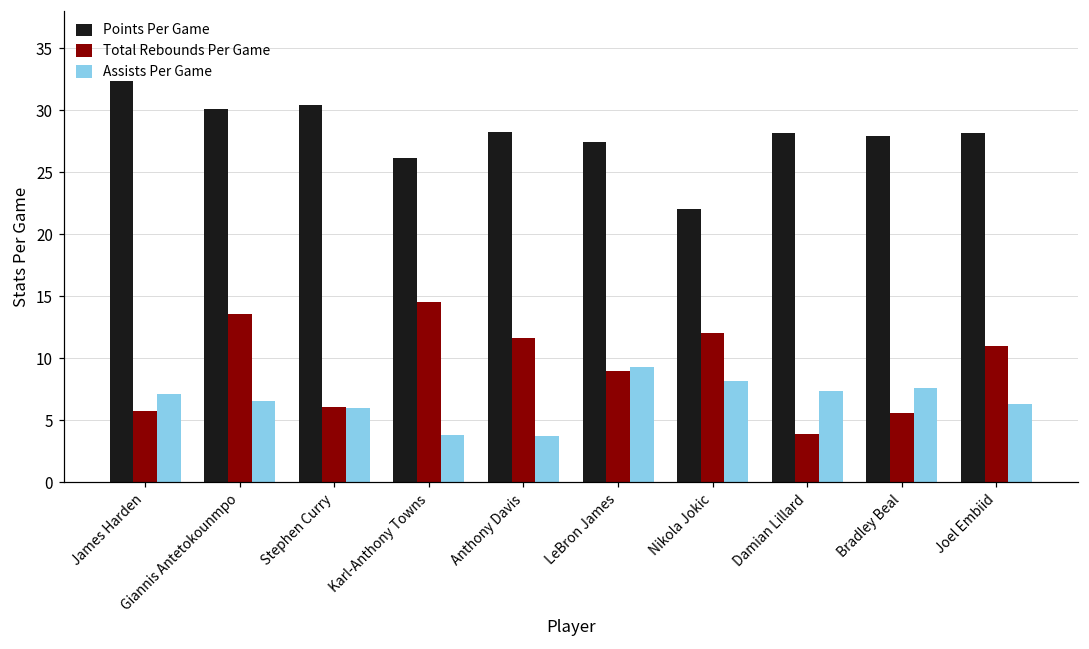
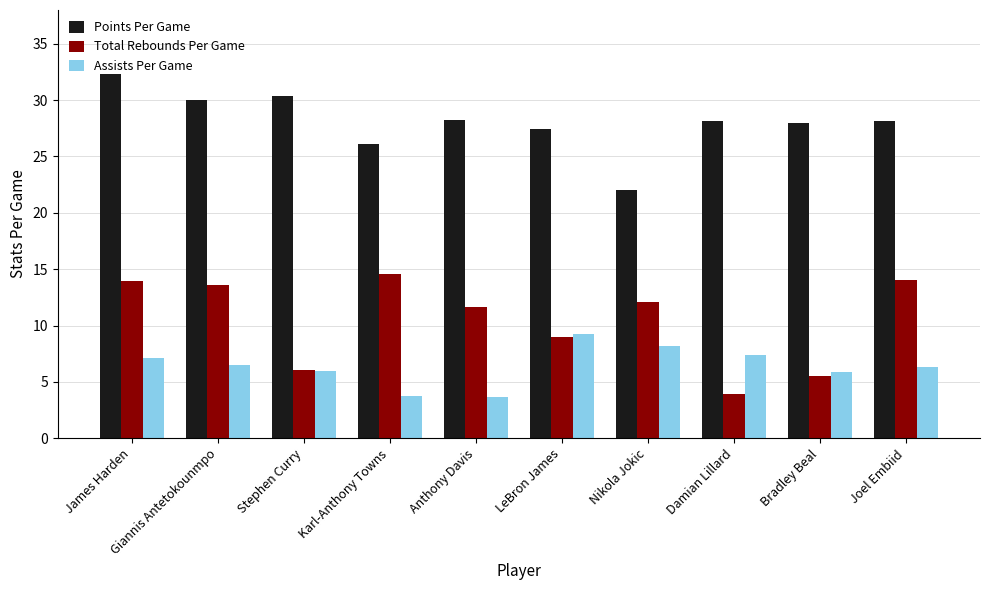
  {
    "Points Per Game": {
      "James Harden": 32.3,
      "Giannis Antetokounmpo": 30.1,
      "Stephen Curry": 30.4,
      "Karl-Anthony Towns": 26.1,
      "Anthony Davis": 28.3,
      "LeBron James": 27.4,
      "Nikola Jokic": 22.0,
      "Damian Lillard": 28.2,
      "Bradley Beal": 27.9,
      "Joel Embiid": 28.2
    },
    "Total Rebounds Per Game": {
-     "James Harden": 5.8,
+     "James Harden": 14.0,
      "Giannis Antetokounmpo": 13.6,
      "Stephen Curry": 6.1,
      "Karl-Anthony Towns": 14.6,
      "Anthony Davis": 11.6,
      "LeBron James": 9.0,
      "Nikola Jokic": 12.1,
      "Damian Lillard": 3.9,
      "Bradley Beal": 5.6,
-     "Joel Embiid": 11.0
+     "Joel Embiid": 14.0
    },
    "Assists Per Game": {
      "James Harden": 7.1,
      "Giannis Antetokounmpo": 6.5,
      "Stephen Curry": 6.0,
      "Karl-Anthony Towns": 3.8,
      "Anthony Davis": 3.7,
      "LeBron James": 9.2,
      "Nikola Jokic": 8.2,
      "Damian Lillard": 7.4,
-     "Bradley Beal": 7.6,
+     "Bradley Beal": 5.9,
      "Joel Embiid": 6.3
    }
  }
